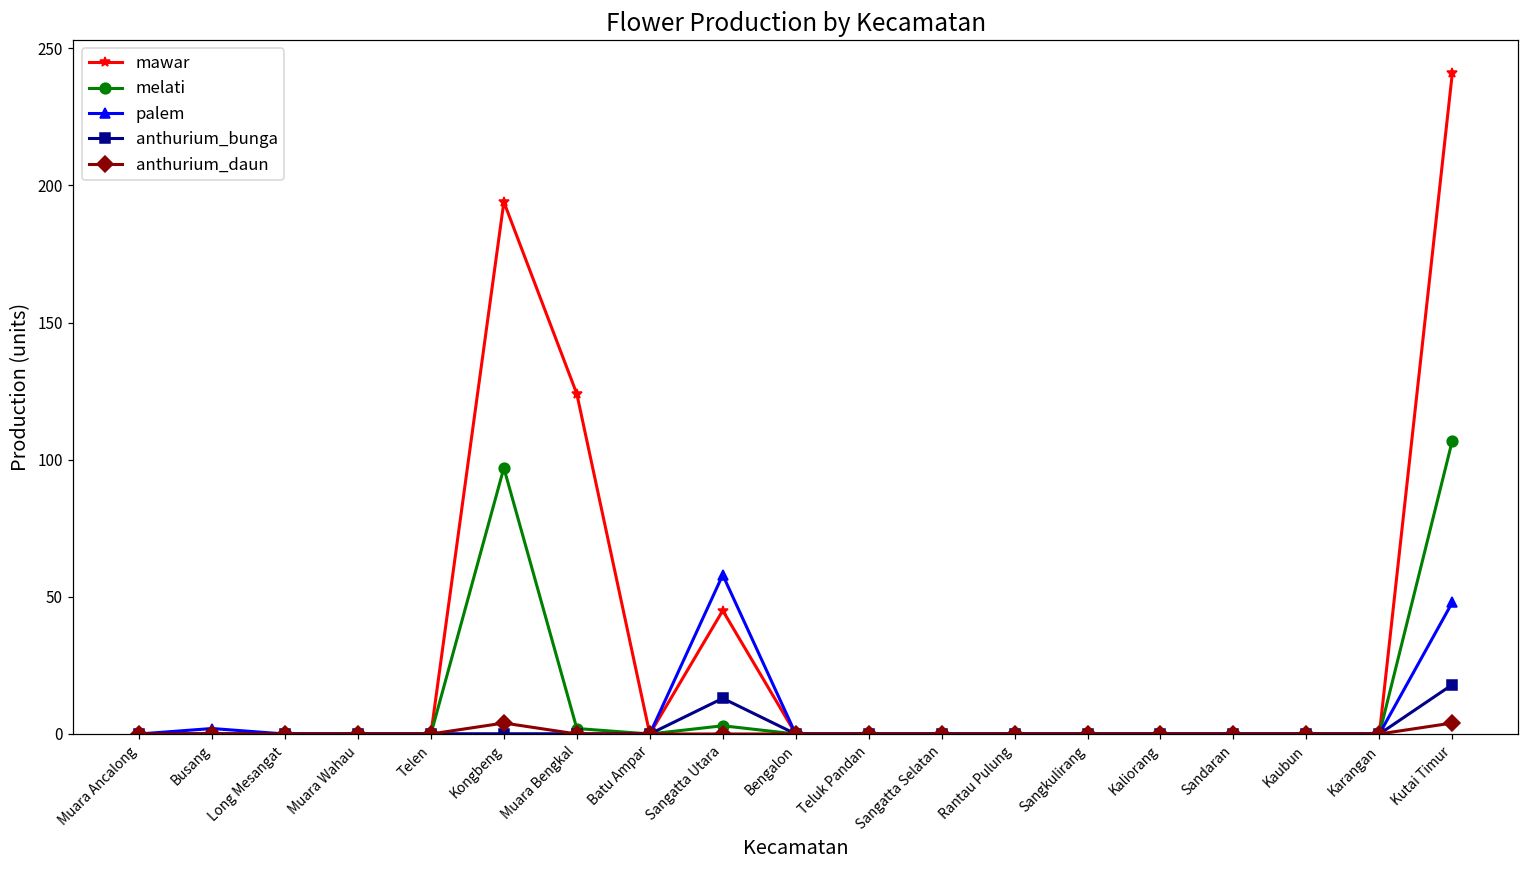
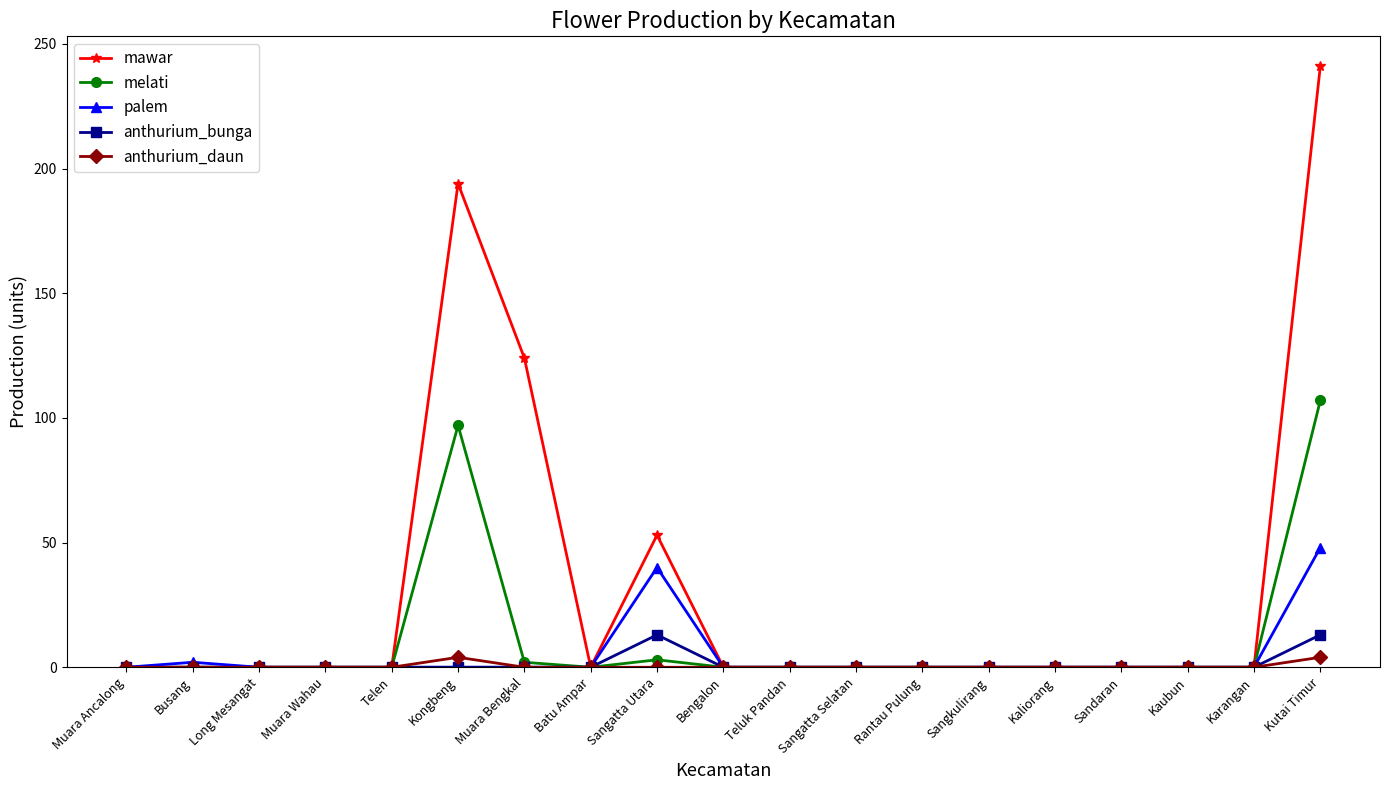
  {
    "mawar": {
      "Kongbeng": 194,
      "Muara Bengkal": 124,
-     "Sangatta Utara": 45,
+     "Sangatta Utara": 53,
      "Kutai Timur": 241
    },
    "melati": {
      "Kongbeng": 97,
      "Muara Bengkal": 2,
      "Sangatta Utara": 3,
      "Kutai Timur": 107
    },
    "palem": {
      "Busang": 2,
-     "Sangatta Utara": 58,
+     "Sangatta Utara": 40,
      "Kutai Timur": 48
    },
    "anthurium_bunga": {
      "Sangatta Utara": 13,
-     "Kutai Timur": 18
+     "Kutai Timur": 13
    },
    "anthurium_daun": {
      "Kongbeng": 4,
      "Sangatta Utara": 0,
      "Kutai Timur": 4
    }
  }
